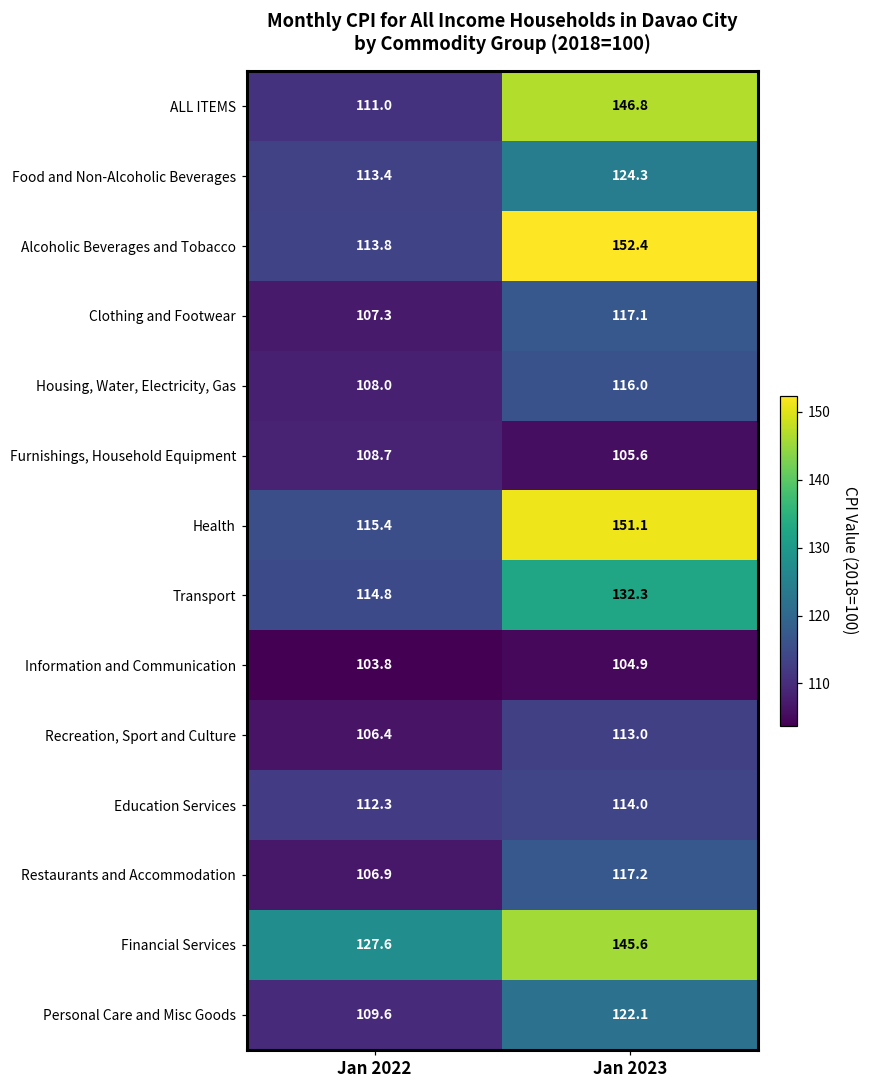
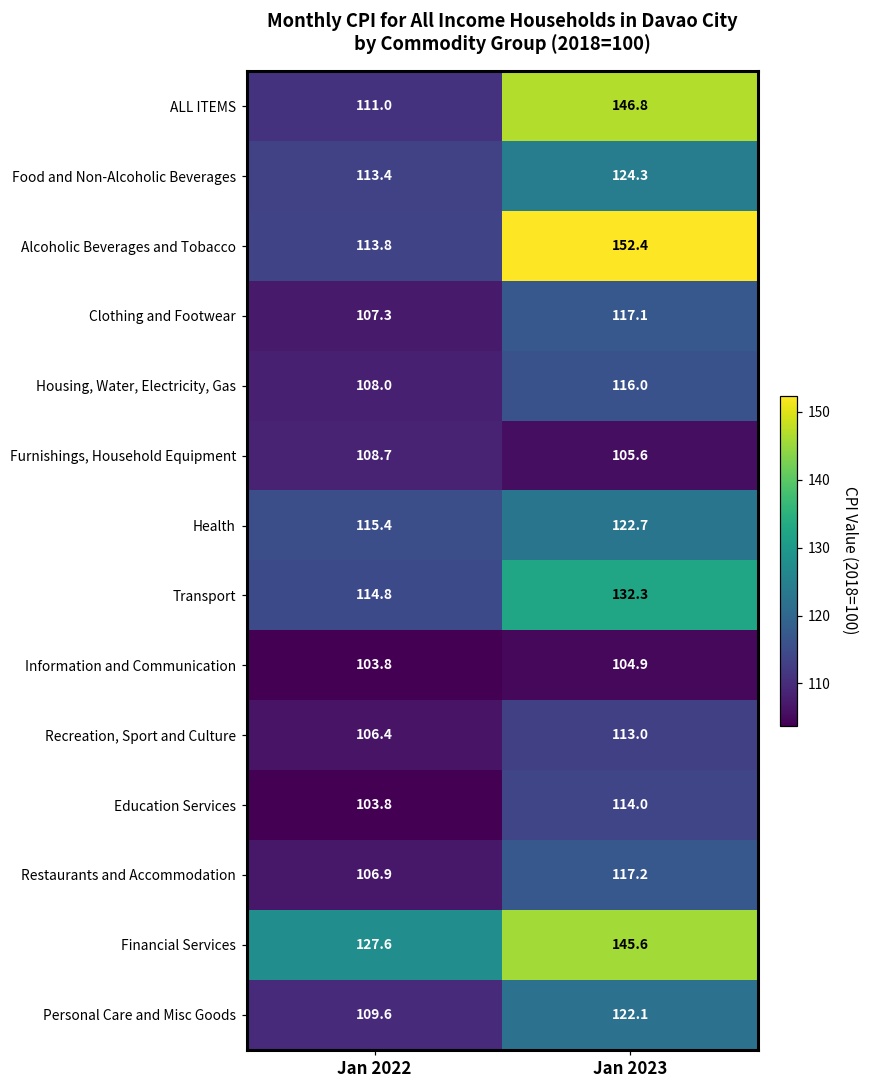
  {
    "ALL ITEMS": {
      "Jan 2022": 111.0,
      "Jan 2023": 146.8
    },
    "Food and Non-Alcoholic Beverages": {
      "Jan 2022": 113.4,
      "Jan 2023": 124.3
    },
    "Alcoholic Beverages and Tobacco": {
      "Jan 2022": 113.8,
      "Jan 2023": 152.4
    },
    "Clothing and Footwear": {
      "Jan 2022": 107.3,
      "Jan 2023": 117.1
    },
    "Housing, Water, Electricity, Gas": {
      "Jan 2022": 108.0,
      "Jan 2023": 116.0
    },
    "Furnishings, Household Equipment": {
      "Jan 2022": 108.7,
      "Jan 2023": 105.6
    },
    "Health": {
      "Jan 2022": 115.4,
-     "Jan 2023": 151.1
+     "Jan 2023": 122.7
    },
    "Transport": {
      "Jan 2022": 114.8,
      "Jan 2023": 132.3
    },
    "Information and Communication": {
      "Jan 2022": 103.8,
      "Jan 2023": 104.9
    },
    "Recreation, Sport and Culture": {
      "Jan 2022": 106.4,
      "Jan 2023": 113.0
    },
    "Education Services": {
-     "Jan 2022": 112.3,
+     "Jan 2022": 103.8,
      "Jan 2023": 114.0
    },
    "Restaurants and Accommodation": {
      "Jan 2022": 106.9,
      "Jan 2023": 117.2
    },
    "Financial Services": {
      "Jan 2022": 127.6,
      "Jan 2023": 145.6
    },
    "Personal Care and Misc Goods": {
      "Jan 2022": 109.6,
      "Jan 2023": 122.1
    }
  }
